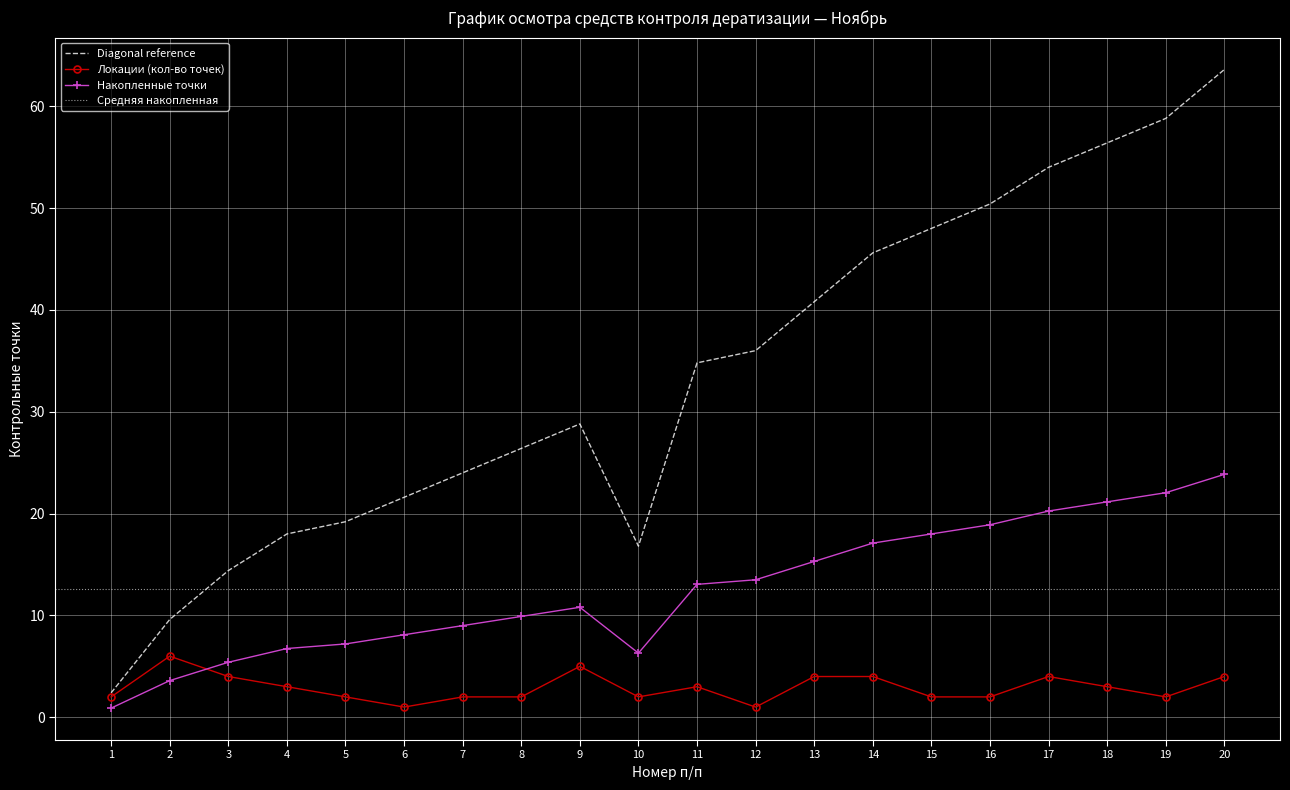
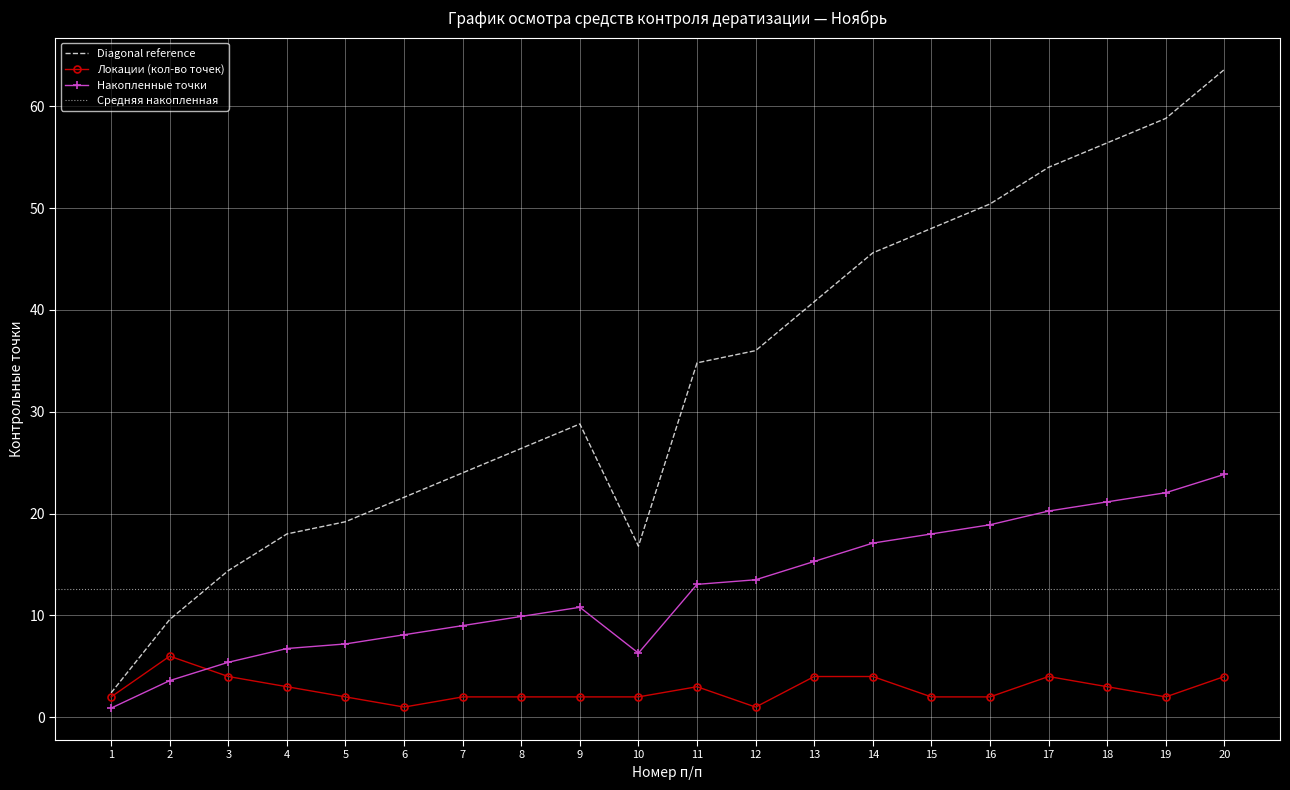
  {
    "Diagonal reference": {
      "1": 2.4,
      "2": 9.6,
      "3": 14.4,
      "4": 18,
      "5": 19,
      "6": 21.6,
      "7": 24,
      "8": 26.4,
      "9": 29,
      "10": 17,
      "11": 35,
      "12": 36,
      "13": 41,
      "14": 45.6,
      "15": 48,
      "16": 50.4,
      "17": 54,
      "18": 56.4,
      "19": 59,
      "20": 63.6
    },
    "Локации (кол-во точек)": {
      "1": 2,
      "2": 6,
      "3": 4,
      "4": 3,
      "5": 2,
      "6": 1,
      "7": 2,
      "8": 2,
-     "9": 5,
+     "9": 2,
      "10": 2,
      "11": 3,
      "12": 1,
      "13": 4,
      "14": 4,
      "15": 2,
      "16": 2,
      "17": 4,
      "18": 3,
      "19": 2,
      "20": 4
    },
    "Накопленные точки": {
      "1": 1,
      "2": 3.6,
      "3": 5.4,
      "4": 6.8,
      "5": 7,
      "6": 8,
      "7": 9,
      "8": 10,
      "9": 11,
      "10": 6.3,
      "11": 13,
      "12": 13.5,
      "13": 15.3,
      "14": 17,
      "15": 18,
      "16": 19,
      "17": 20.3,
      "18": 21,
      "19": 22,
      "20": 24
    }
  }
